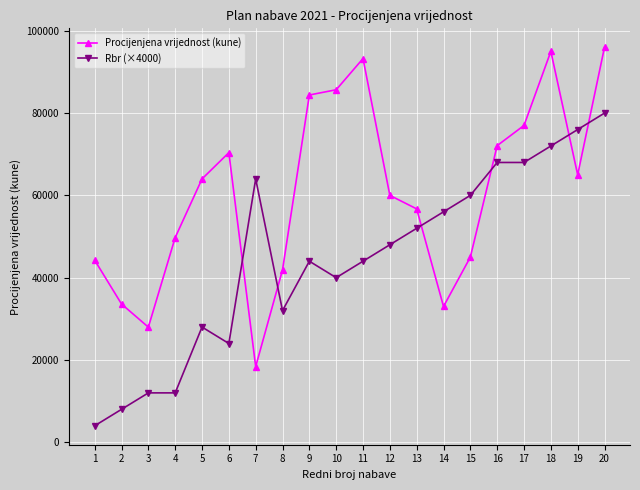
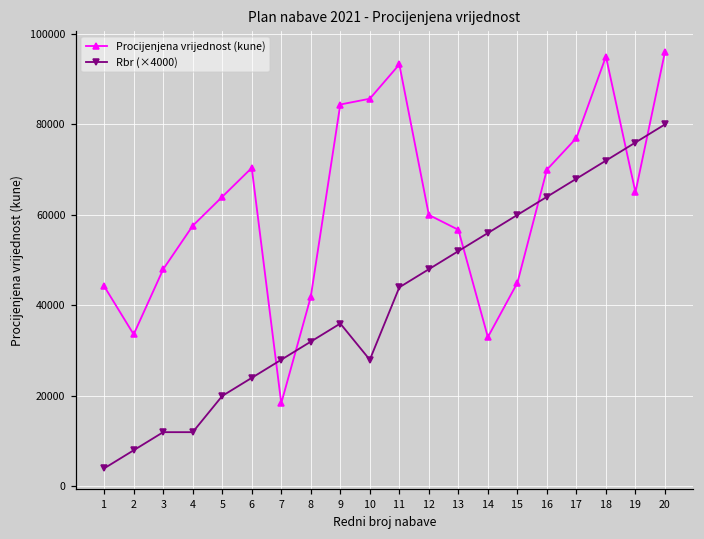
  {
    "Procijenjena vrijednost (kune)": {
      "1": 44000,
      "2": 34000,
-     "3": 28000,
-     "4": 50000,
+     "3": 48000,
+     "4": 58000,
      "5": 64000,
      "6": 70000,
      "7": 18000,
      "8": 42000,
      "9": 84000,
      "10": 86000,
      "11": 93000,
      "12": 60000,
      "13": 57000,
      "14": 33000,
      "15": 45000,
-     "16": 72000,
+     "16": 70000,
      "17": 77000,
      "18": 95000,
      "19": 65000,
      "20": 96000
    },
    "Rbr (×4000)": {
      "1": 4000,
      "2": 8000,
      "3": 12000,
      "4": 12000,
-     "5": 28000,
+     "5": 20000,
      "6": 24000,
-     "7": 64000,
+     "7": 28000,
      "8": 32000,
-     "9": 44000,
-     "10": 40000,
+     "9": 36000,
+     "10": 28000,
      "11": 44000,
      "12": 48000,
      "13": 52000,
      "14": 56000,
      "15": 60000,
-     "16": 68000,
+     "16": 64000,
      "17": 68000,
      "18": 72000,
      "19": 76000,
      "20": 80000
    }
  }
